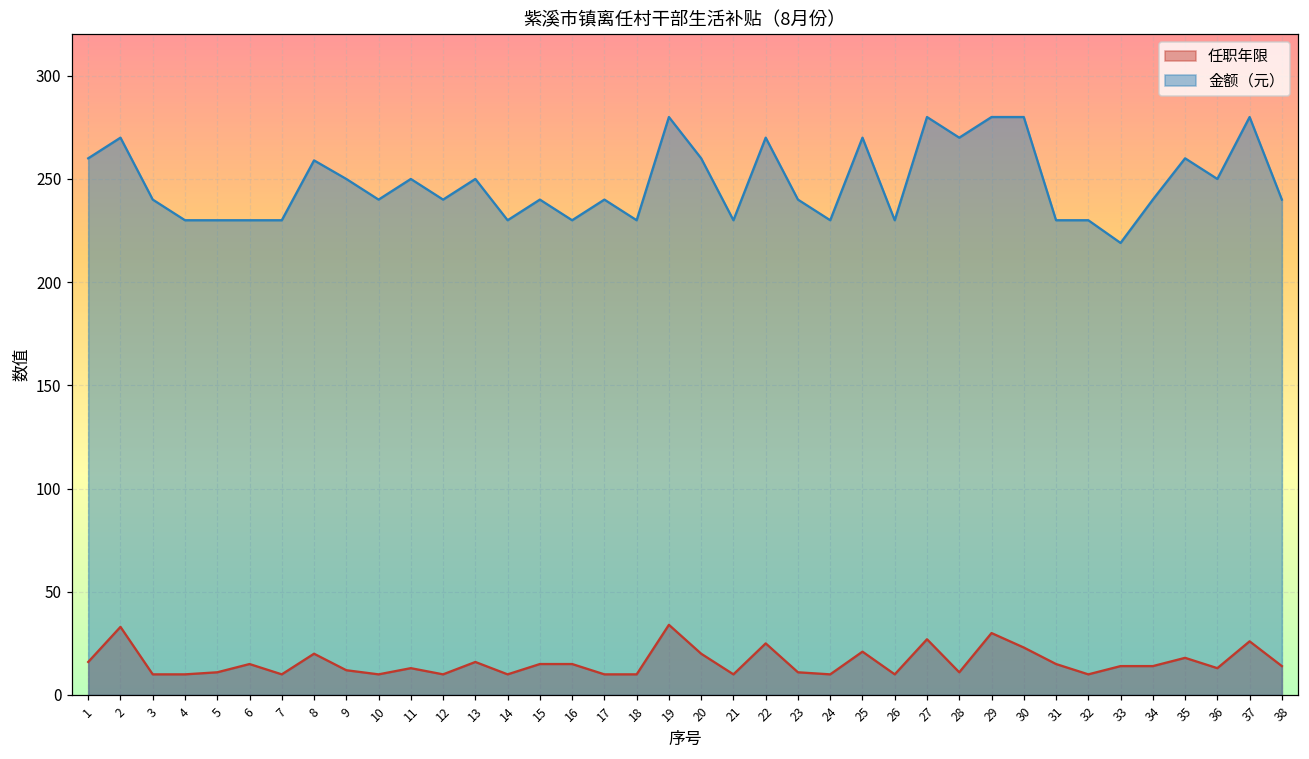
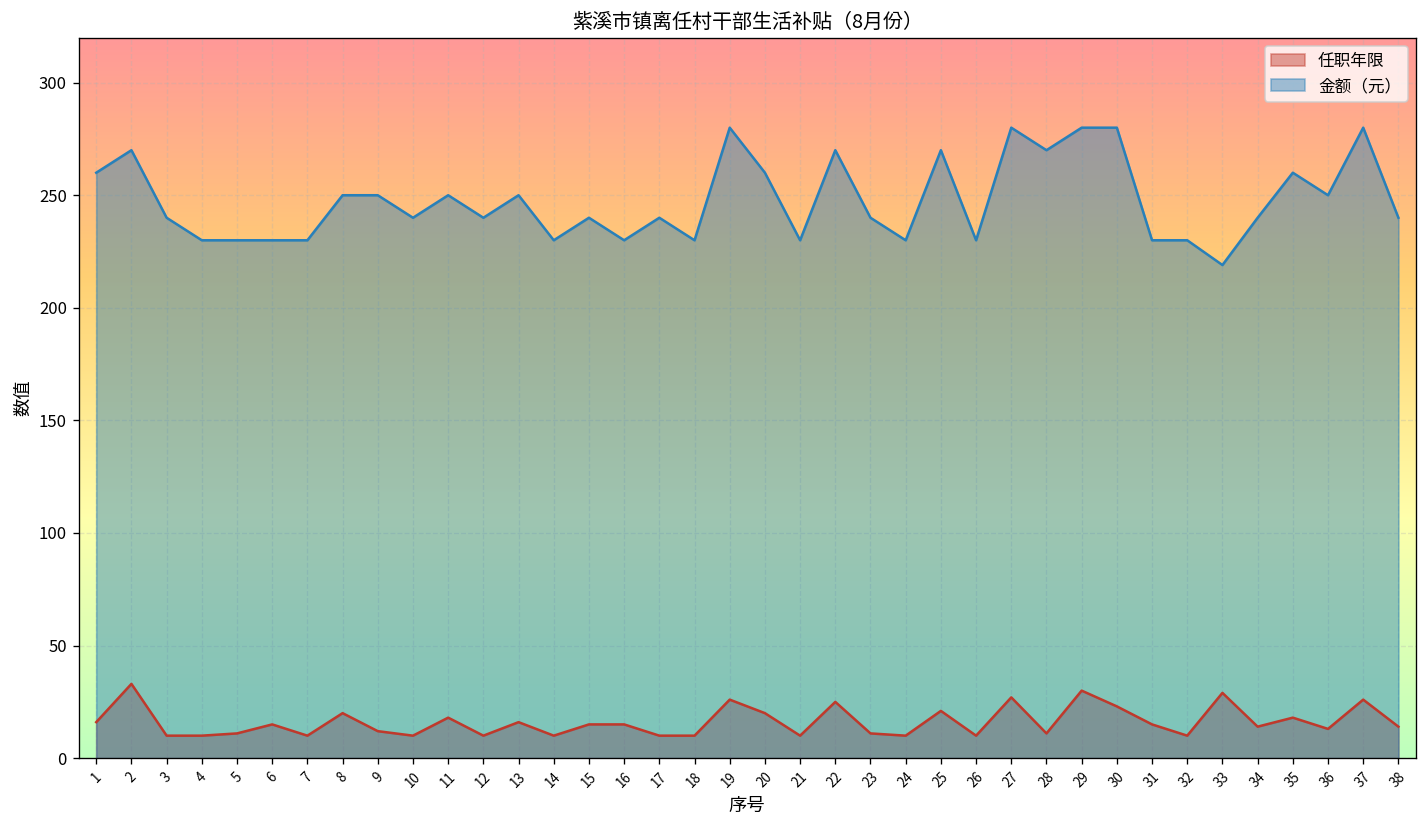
  {
    "任职年限": {
      "1": 16,
      "2": 33,
      "3": 10,
      "4": 10,
      "5": 11,
      "6": 15,
      "7": 10,
      "8": 20,
      "9": 12,
      "10": 10,
-     "11": 13,
+     "11": 18,
      "12": 10,
      "13": 16,
      "14": 10,
      "15": 15,
      "16": 15,
      "17": 10,
      "18": 10,
-     "19": 34,
+     "19": 26,
      "20": 20,
      "21": 10,
      "22": 25,
      "23": 11,
      "24": 10,
      "25": 21,
      "26": 10,
      "27": 27,
      "28": 11,
      "29": 30,
      "30": 23,
      "31": 15,
      "32": 10,
-     "33": 14,
+     "33": 29,
      "34": 14,
      "35": 18,
      "36": 13,
      "37": 26,
      "38": 14
    },
    "金额（元）": {
      "1": 260,
      "2": 270,
      "3": 240,
      "4": 230,
      "5": 230,
      "6": 230,
      "7": 230,
-     "8": 259,
+     "8": 250,
      "9": 250,
      "10": 240,
      "11": 250,
      "12": 240,
      "13": 250,
      "14": 230,
      "15": 240,
      "16": 230,
      "17": 240,
      "18": 230,
      "19": 280,
      "20": 260,
      "21": 230,
      "22": 270,
      "23": 240,
      "24": 230,
      "25": 270,
      "26": 230,
      "27": 280,
      "28": 270,
      "29": 280,
      "30": 280,
      "31": 230,
      "32": 230,
      "33": 219,
      "34": 240,
      "35": 260,
      "36": 250,
      "37": 280,
      "38": 240
    }
  }
